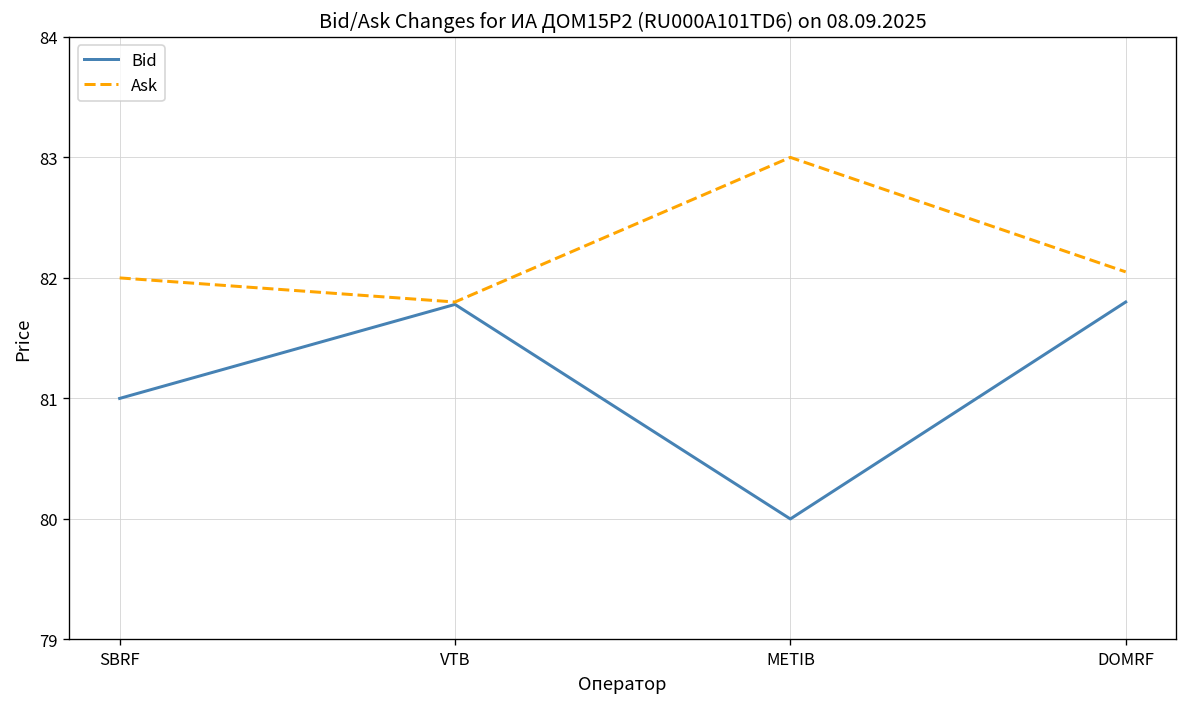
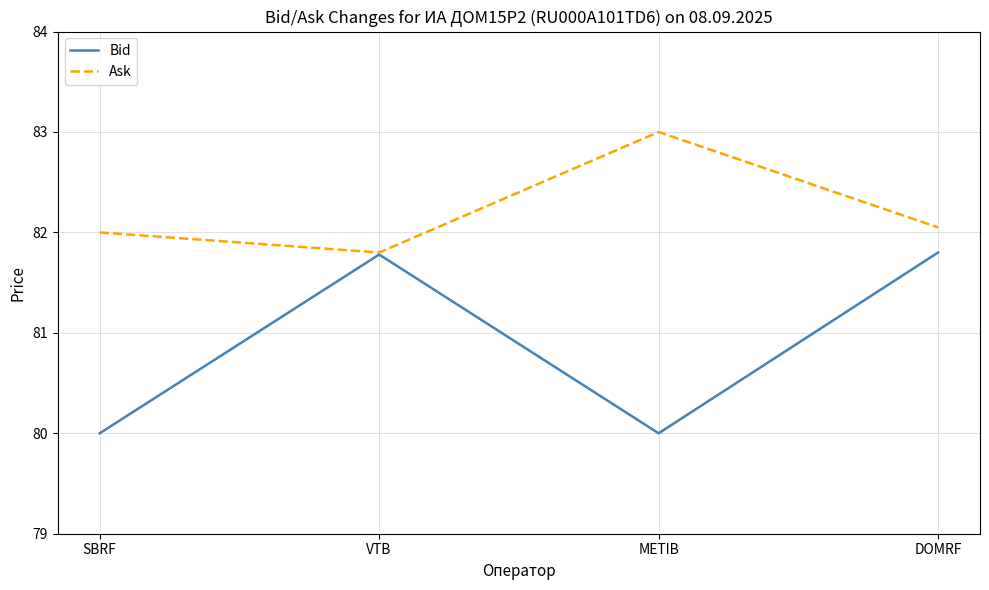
  {
    "Bid": {
-     "SBRF": 81,
+     "SBRF": 80,
      "METIB": 80,
      "DOMRF": 81.80
    },
    "Ask": {
      "SBRF": 82,
      "METIB": 83,
      "DOMRF": 82.05
    }
  }
